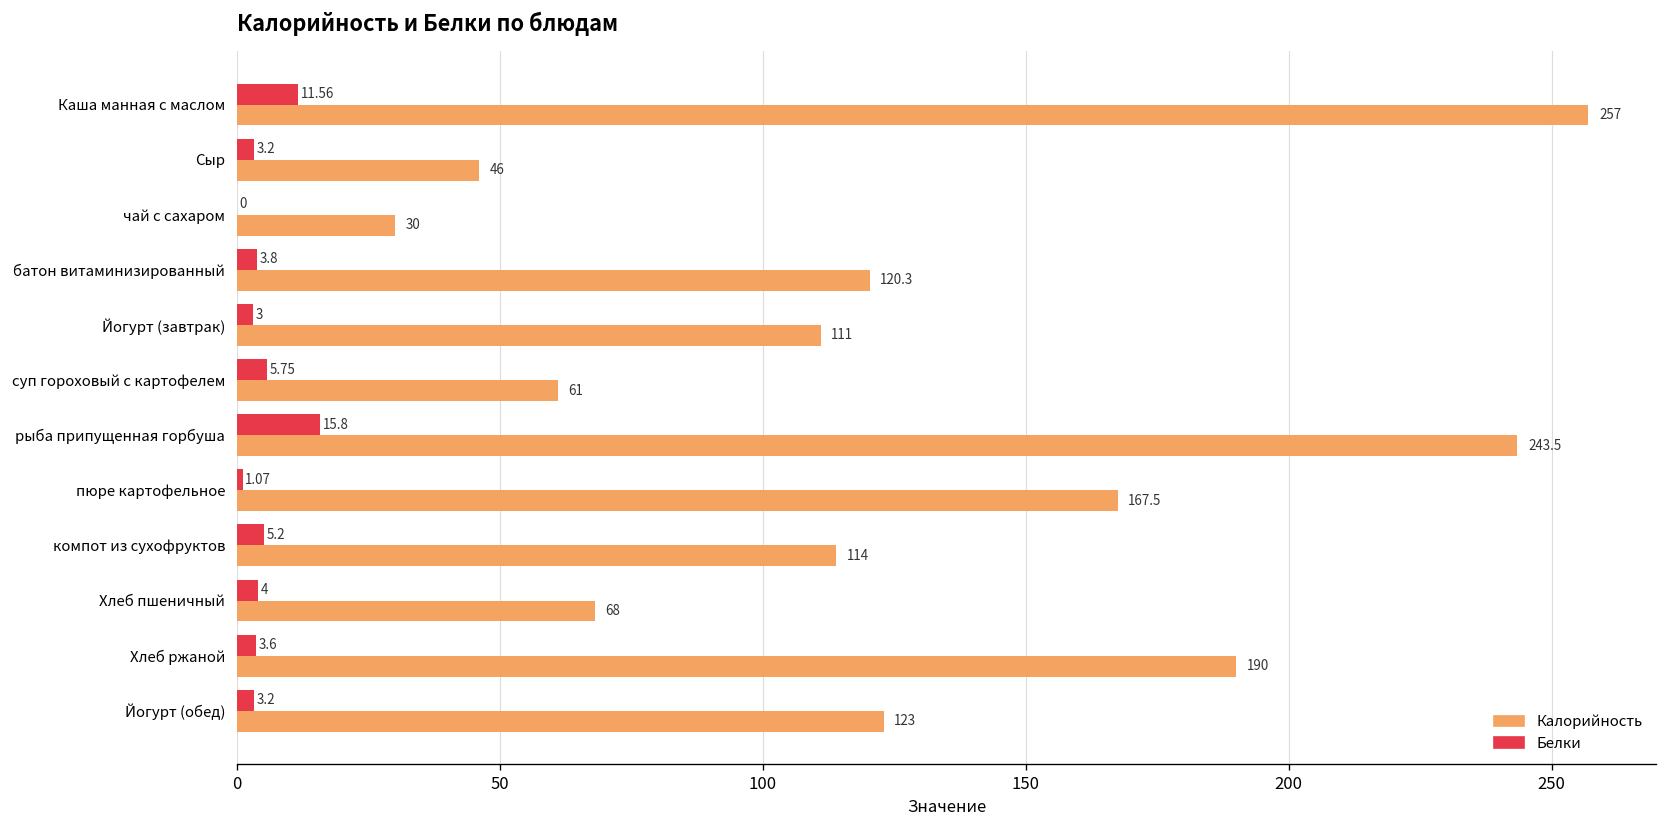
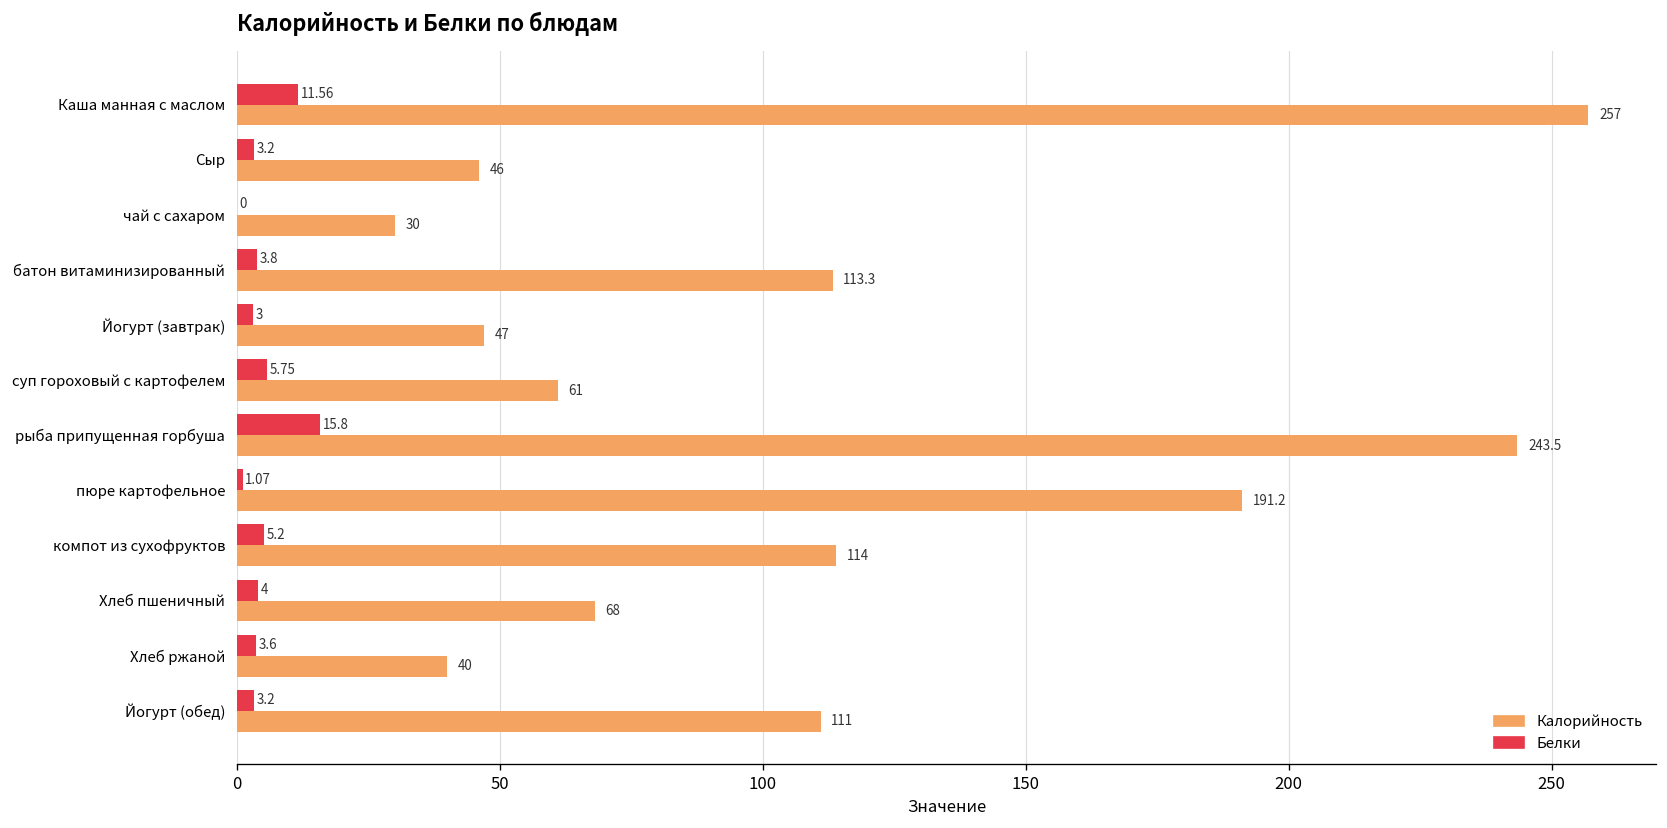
  {
    "Калорийность": {
      "Каша манная с маслом": 257,
      "Сыр": 46,
      "чай с сахаром": 30,
-     "батон витаминизированный": 120.3,
-     "Йогурт (завтрак)": 111,
+     "батон витаминизированный": 113.3,
+     "Йогурт (завтрак)": 47,
      "суп гороховый с картофелем": 61,
      "рыба припущенная горбуша": 243.5,
-     "пюре картофельное": 167.5,
+     "пюре картофельное": 191.2,
      "компот из сухофруктов": 114,
      "Хлеб пшеничный": 68,
-     "Хлеб ржаной": 190,
-     "Йогурт (обед)": 123
+     "Хлеб ржаной": 40,
+     "Йогурт (обед)": 111
    },
    "Белки": {
      "Каша манная с маслом": 11.56,
      "Сыр": 3.2,
      "чай с сахаром": 0,
      "батон витаминизированный": 3.8,
      "Йогурт (завтрак)": 3,
      "суп гороховый с картофелем": 5.75,
      "рыба припущенная горбуша": 15.8,
      "пюре картофельное": 1.07,
      "компот из сухофруктов": 5.2,
      "Хлеб пшеничный": 4,
      "Хлеб ржаной": 3.6,
      "Йогурт (обед)": 3.2
    }
  }
